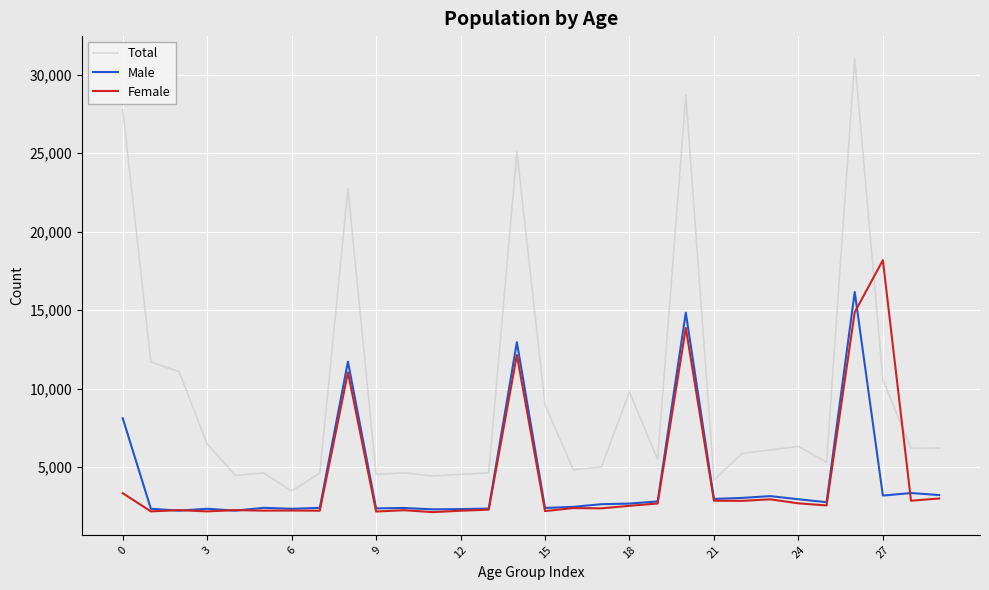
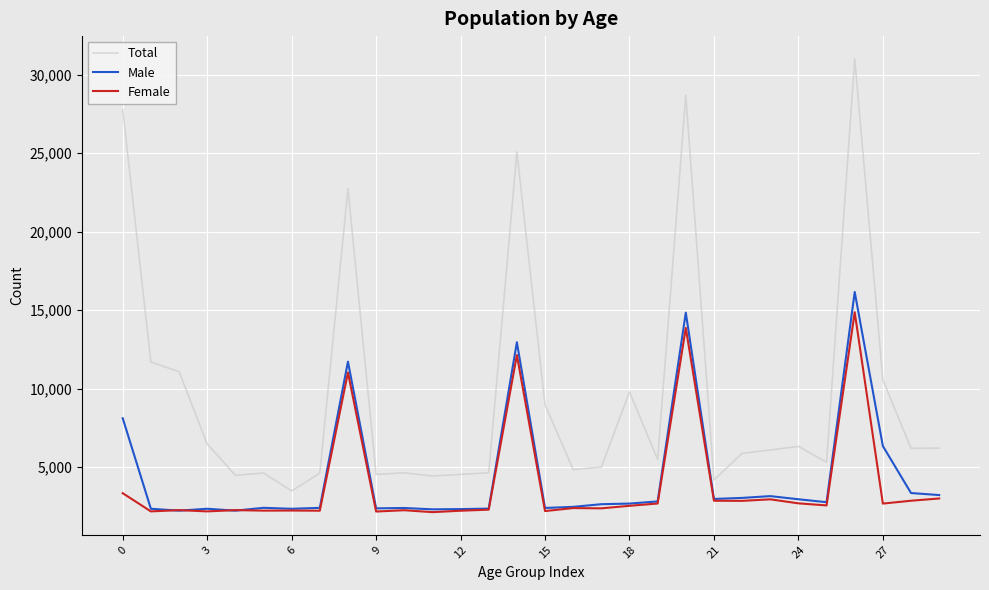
  {
    "Total": {
      "0": "27,800",
      "3": "6,500",
      "6": "3,500",
      "9": "4,500",
      "12": "4,500",
      "15": "9,000",
      "18": "9,800",
      "21": "4,200",
      "24": "6,300",
      "27": "10,500"
    },
    "Male": {
      "0": "8,100",
      "3": "2,300",
      "9": "2,400",
      "15": "2,400",
      "24": "2,900",
-     "27": "3,200"
+     "27": "6,300"
    },
    "Female": {
      "0": "3,300",
      "3": "2,200",
      "9": "2,200",
      "15": "2,200",
      "24": "2,700",
-     "27": "18,200"
+     "27": "2,700"
    }
  }
